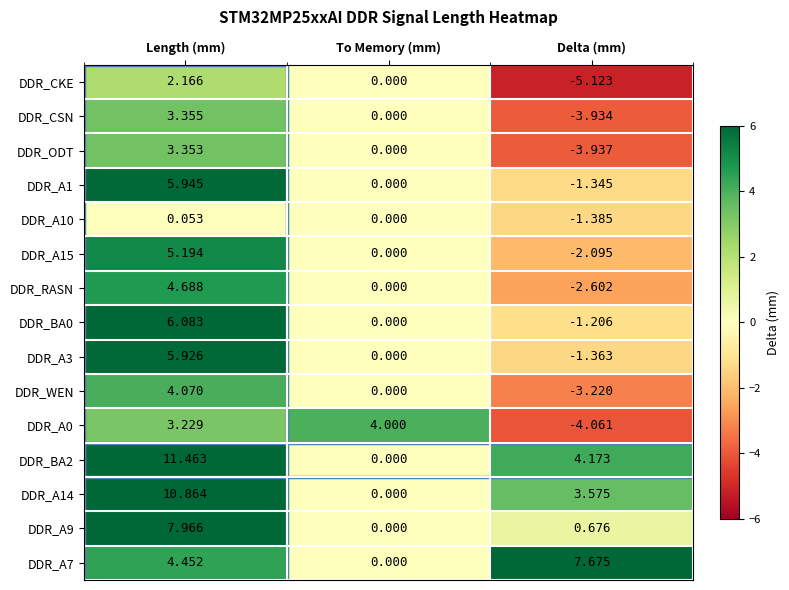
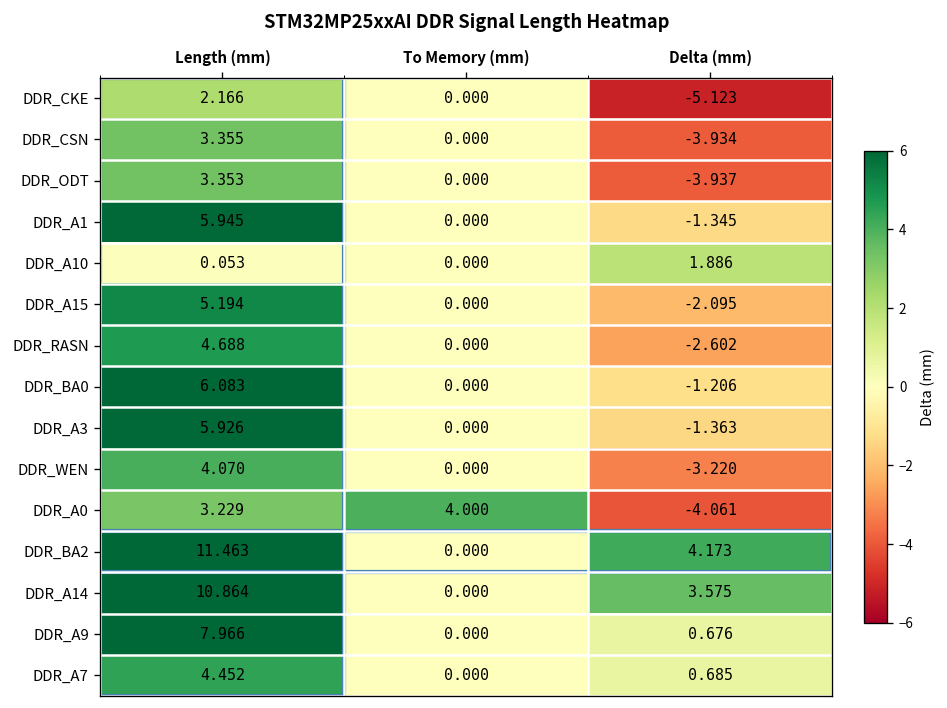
  {
    "DDR_CKE": {
      "Length (mm)": 2.166,
      "To Memory (mm)": 0.000,
      "Delta (mm)": -5.123
    },
    "DDR_CSN": {
      "Length (mm)": 3.355,
      "To Memory (mm)": 0.000,
      "Delta (mm)": -3.934
    },
    "DDR_ODT": {
      "Length (mm)": 3.353,
      "To Memory (mm)": 0.000,
      "Delta (mm)": -3.937
    },
    "DDR_A1": {
      "Length (mm)": 5.945,
      "To Memory (mm)": 0.000,
      "Delta (mm)": -1.345
    },
    "DDR_A10": {
      "Length (mm)": 0.053,
      "To Memory (mm)": 0.000,
-     "Delta (mm)": -1.385
+     "Delta (mm)": 1.886
    },
    "DDR_A15": {
      "Length (mm)": 5.194,
      "To Memory (mm)": 0.000,
      "Delta (mm)": -2.095
    },
    "DDR_RASN": {
      "Length (mm)": 4.688,
      "To Memory (mm)": 0.000,
      "Delta (mm)": -2.602
    },
    "DDR_BA0": {
      "Length (mm)": 6.083,
      "To Memory (mm)": 0.000,
      "Delta (mm)": -1.206
    },
    "DDR_A3": {
      "Length (mm)": 5.926,
      "To Memory (mm)": 0.000,
      "Delta (mm)": -1.363
    },
    "DDR_WEN": {
      "Length (mm)": 4.070,
      "To Memory (mm)": 0.000,
      "Delta (mm)": -3.220
    },
    "DDR_A0": {
      "Length (mm)": 3.229,
      "To Memory (mm)": 4.000,
      "Delta (mm)": -4.061
    },
    "DDR_BA2": {
      "Length (mm)": 11.463,
      "To Memory (mm)": 0.000,
      "Delta (mm)": 4.173
    },
    "DDR_A14": {
      "Length (mm)": 10.864,
      "To Memory (mm)": 0.000,
      "Delta (mm)": 3.575
    },
    "DDR_A9": {
      "Length (mm)": 7.966,
      "To Memory (mm)": 0.000,
      "Delta (mm)": 0.676
    },
    "DDR_A7": {
      "Length (mm)": 4.452,
      "To Memory (mm)": 0.000,
-     "Delta (mm)": 7.675
+     "Delta (mm)": 0.685
    }
  }
